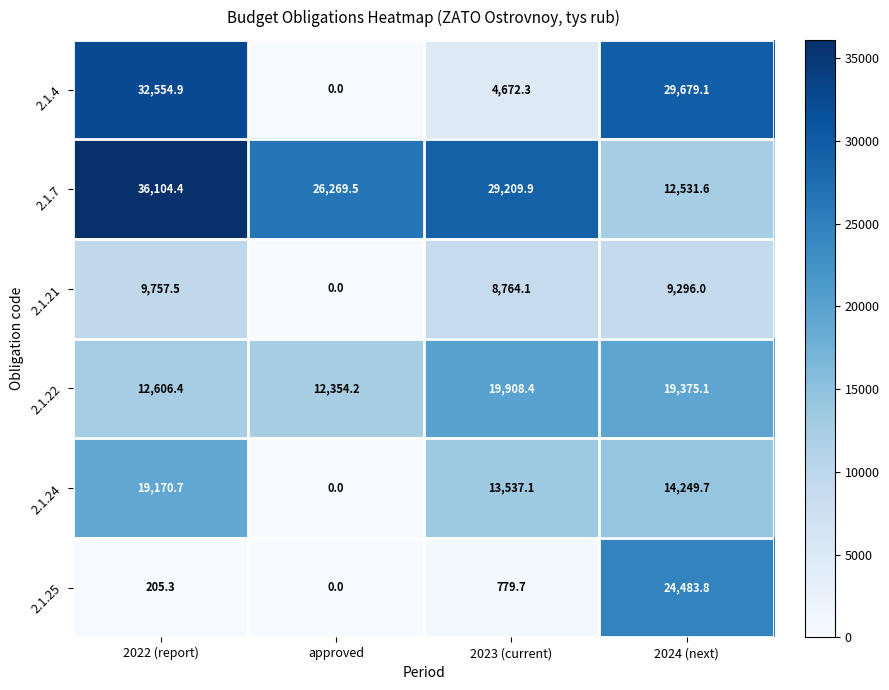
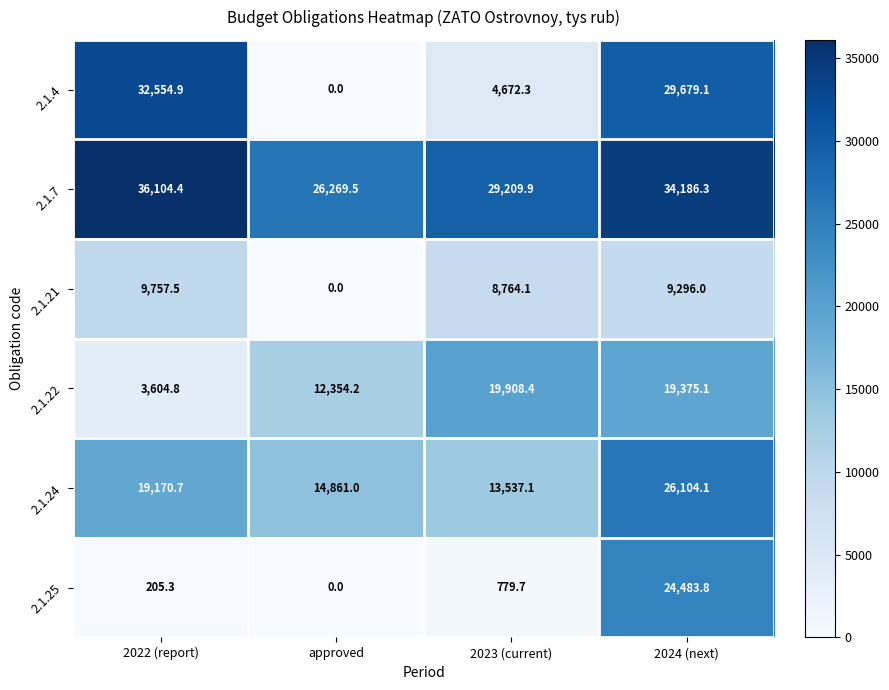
  {
    "2.1.4": {
      "2022 (report)": "32,554.9",
      "approved": "0.0",
      "2023 (current)": "4,672.3",
      "2024 (next)": "29,679.1"
    },
    "2.1.7": {
      "2022 (report)": "36,104.4",
      "approved": "26,269.5",
      "2023 (current)": "29,209.9",
-     "2024 (next)": "12,531.6"
+     "2024 (next)": "34,186.3"
    },
    "2.1.21": {
      "2022 (report)": "9,757.5",
      "approved": "0.0",
      "2023 (current)": "8,764.1",
      "2024 (next)": "9,296.0"
    },
    "2.1.22": {
-     "2022 (report)": "12,606.4",
+     "2022 (report)": "3,604.8",
      "approved": "12,354.2",
      "2023 (current)": "19,908.4",
      "2024 (next)": "19,375.1"
    },
    "2.1.24": {
      "2022 (report)": "19,170.7",
-     "approved": "0.0",
+     "approved": "14,861.0",
      "2023 (current)": "13,537.1",
-     "2024 (next)": "14,249.7"
+     "2024 (next)": "26,104.1"
    },
    "2.1.25": {
      "2022 (report)": "205.3",
      "approved": "0.0",
      "2023 (current)": "779.7",
      "2024 (next)": "24,483.8"
    }
  }
